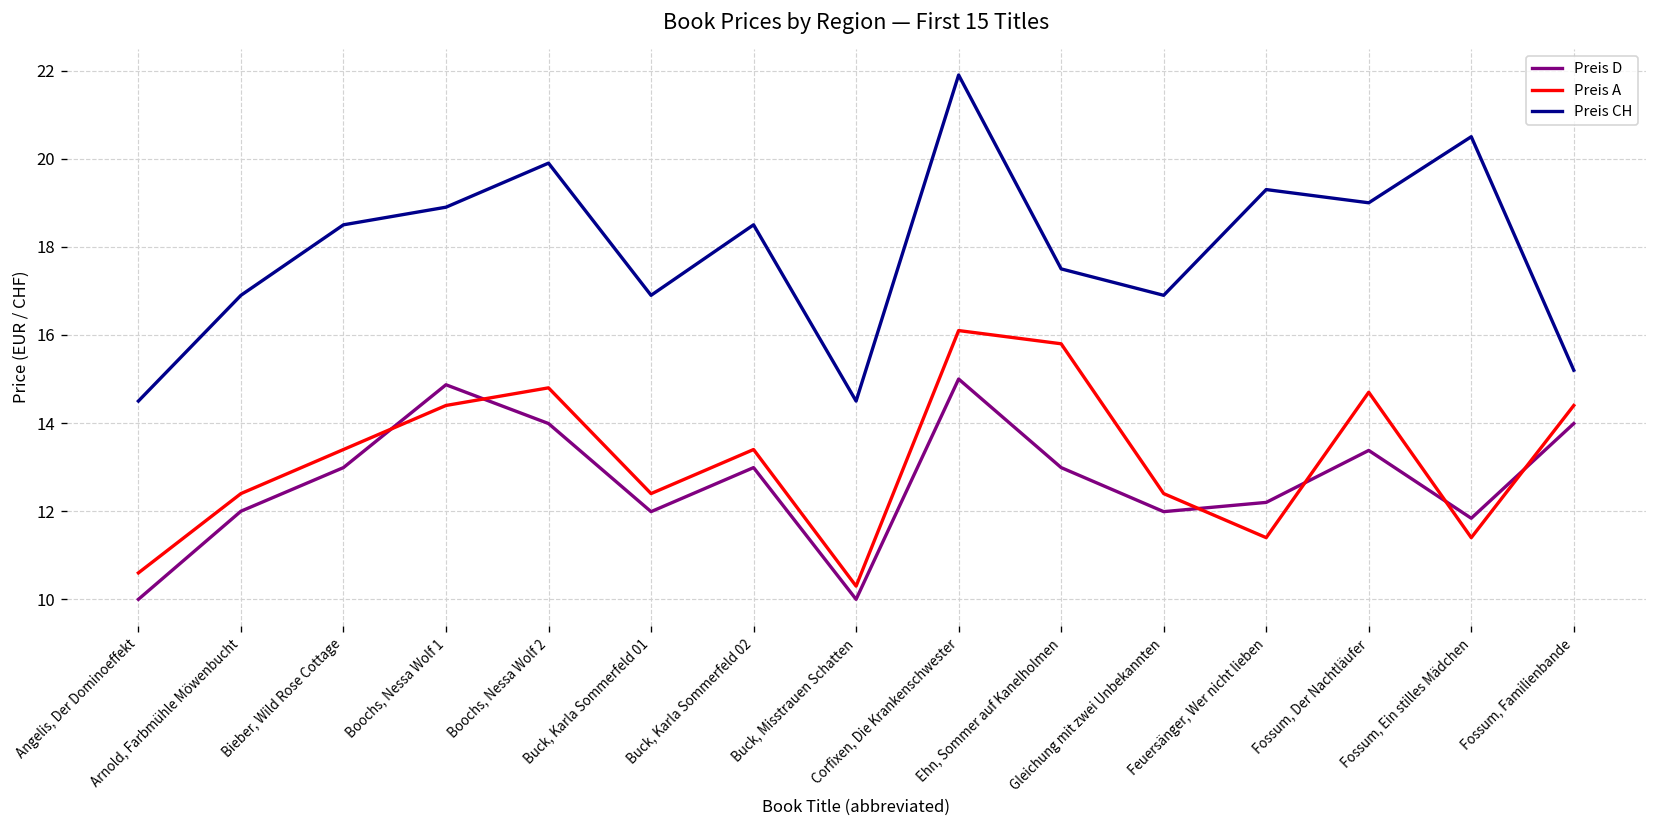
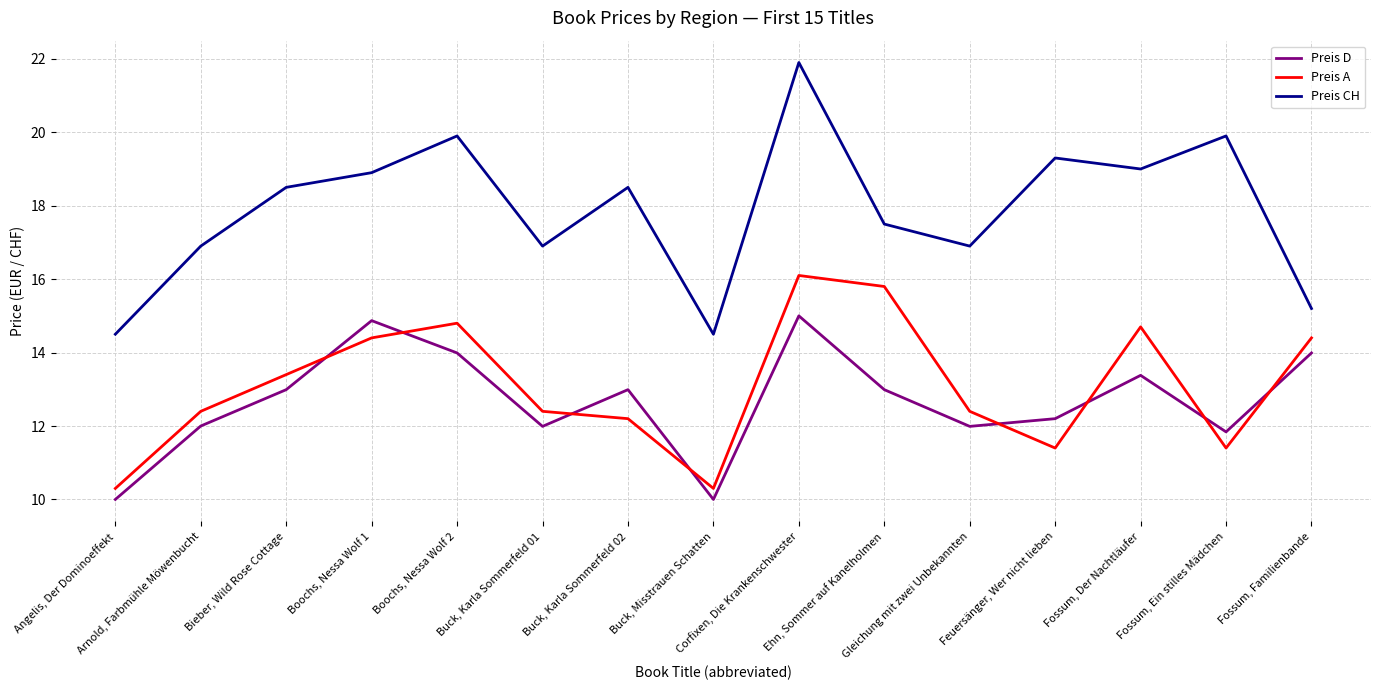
  {
    "Preis D": {
      "Angelis, Der Dominoeffekt": 10.0,
      "Arnold, Farbmühle Möwenbucht": 12.0,
      "Bieber, Wild Rose Cottage": 13.0,
      "Boochs, Nessa Wolf 1": 14.9,
      "Boochs, Nessa Wolf 2": 14.0,
      "Buck, Karla Sommerfeld 01": 12.0,
      "Buck, Karla Sommerfeld 02": 13.0,
      "Buck, Misstrauen Schatten": 10.0,
      "Corfixen, Die Krankenschwester": 15.0,
      "Ehn, Sommer auf Kanelholmen": 13.0,
      "Gleichung mit zwei Unbekannten": 12.0,
      "Feuersänger, Wer nicht lieben": 12.2,
      "Fossum, Der Nachtläufer": 13.4,
      "Fossum, Ein stilles Mädchen": 11.8,
      "Fossum, Familienbande": 14.0
    },
    "Preis A": {
-     "Angelis, Der Dominoeffekt": 10.6,
+     "Angelis, Der Dominoeffekt": 10.3,
      "Arnold, Farbmühle Möwenbucht": 12.4,
      "Bieber, Wild Rose Cottage": 13.4,
      "Boochs, Nessa Wolf 1": 14.4,
      "Boochs, Nessa Wolf 2": 14.8,
      "Buck, Karla Sommerfeld 01": 12.4,
-     "Buck, Karla Sommerfeld 02": 13.4,
+     "Buck, Karla Sommerfeld 02": 12.2,
      "Buck, Misstrauen Schatten": 10.3,
      "Corfixen, Die Krankenschwester": 16.1,
      "Ehn, Sommer auf Kanelholmen": 15.8,
      "Gleichung mit zwei Unbekannten": 12.4,
      "Feuersänger, Wer nicht lieben": 11.4,
      "Fossum, Der Nachtläufer": 14.7,
      "Fossum, Ein stilles Mädchen": 11.4,
      "Fossum, Familienbande": 14.4
    },
    "Preis CH": {
      "Angelis, Der Dominoeffekt": 14.5,
      "Arnold, Farbmühle Möwenbucht": 16.9,
      "Bieber, Wild Rose Cottage": 18.5,
      "Boochs, Nessa Wolf 1": 18.9,
      "Boochs, Nessa Wolf 2": 19.9,
      "Buck, Karla Sommerfeld 01": 16.9,
      "Buck, Karla Sommerfeld 02": 18.5,
      "Buck, Misstrauen Schatten": 14.5,
      "Corfixen, Die Krankenschwester": 21.9,
      "Ehn, Sommer auf Kanelholmen": 17.5,
      "Gleichung mit zwei Unbekannten": 16.9,
      "Feuersänger, Wer nicht lieben": 19.3,
      "Fossum, Der Nachtläufer": 19.0,
-     "Fossum, Ein stilles Mädchen": 20.5,
+     "Fossum, Ein stilles Mädchen": 19.9,
      "Fossum, Familienbande": 15.2
    }
  }
